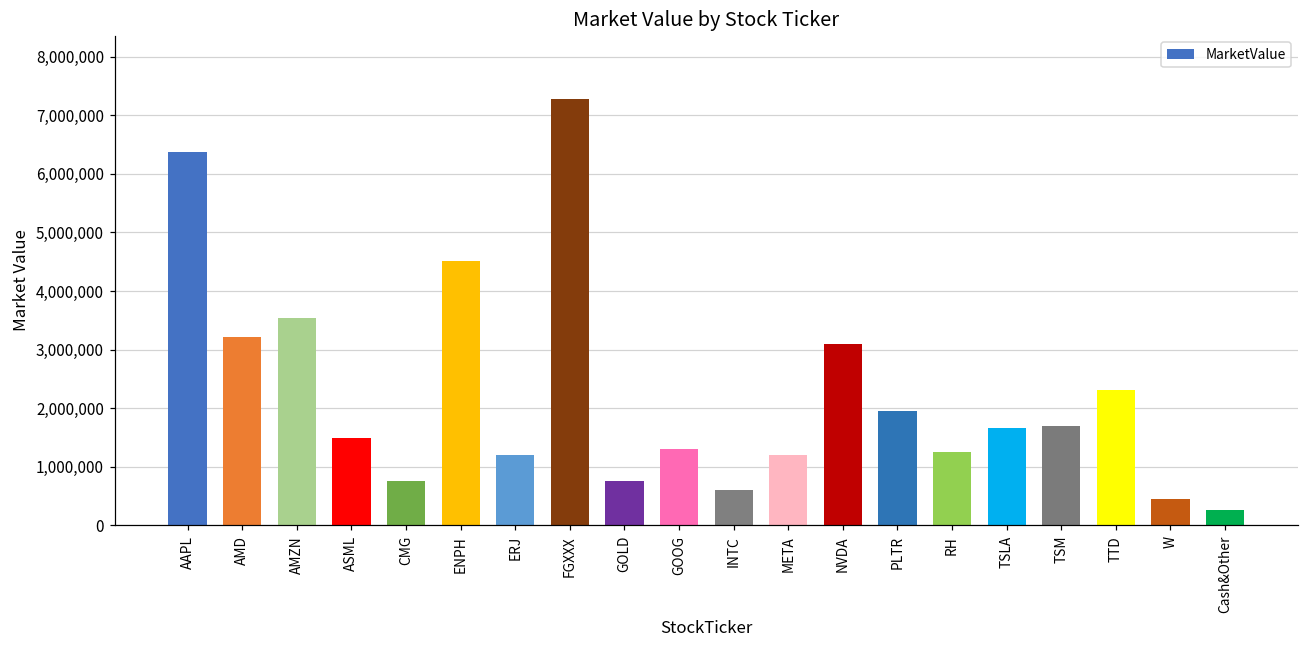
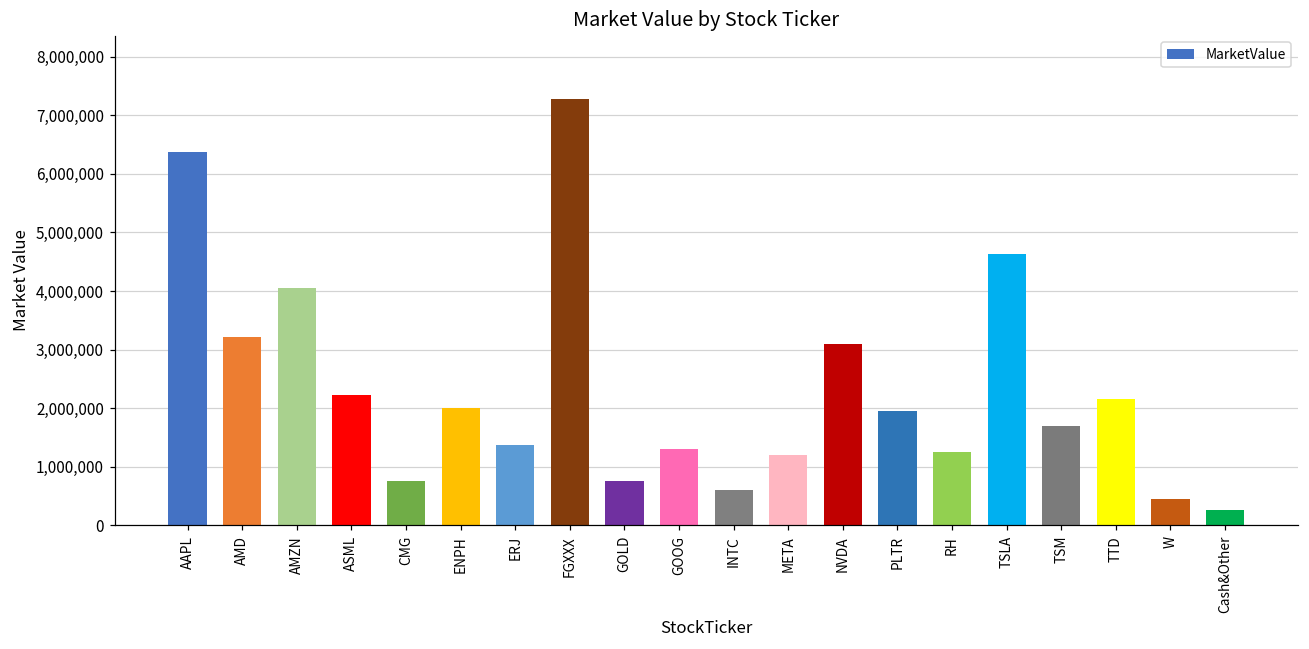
  {
    "AAPL": "6,400,000",
    "AMD": "3,200,000",
-   "AMZN": "3,500,000",
-   "ASML": "1,500,000",
+   "AMZN": "4,100,000",
+   "ASML": "2,200,000",
    "CMG": "700,000",
-   "ENPH": "4,500,000",
-   "ERJ": "1,200,000",
+   "ENPH": "2,000,000",
+   "ERJ": "1,400,000",
    "FGXXX": "7,300,000",
    "GOLD": "800,000",
    "GOOG": "1,300,000",
    "INTC": "600,000",
    "META": "1,200,000",
    "NVDA": "3,100,000",
    "PLTR": "2,000,000",
    "RH": "1,200,000",
-   "TSLA": "1,700,000",
+   "TSLA": "4,600,000",
    "TSM": "1,700,000",
-   "TTD": "2,300,000",
+   "TTD": "2,200,000",
    "W": "400,000",
    "Cash&Other": "300,000"
  }
